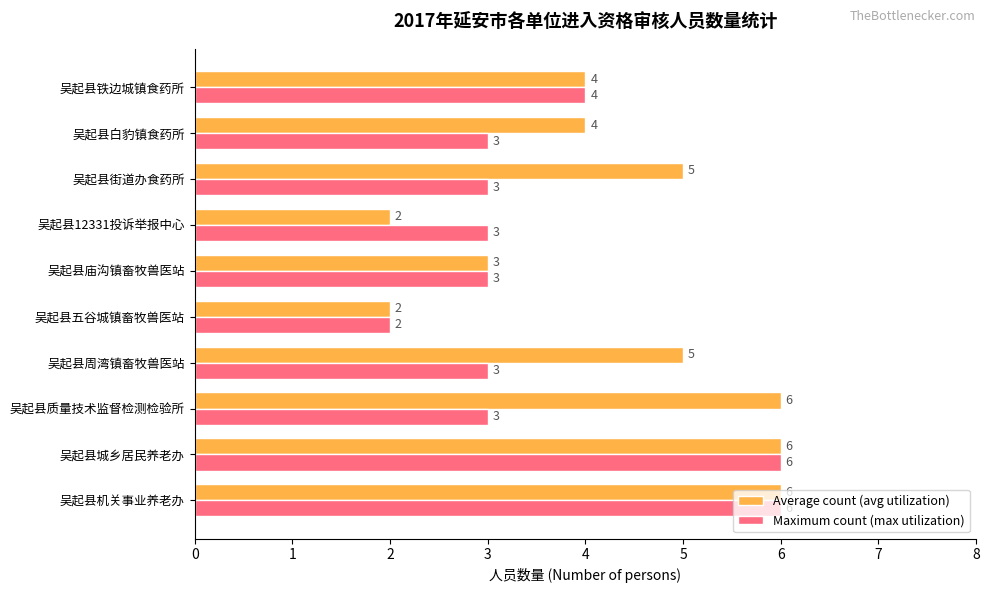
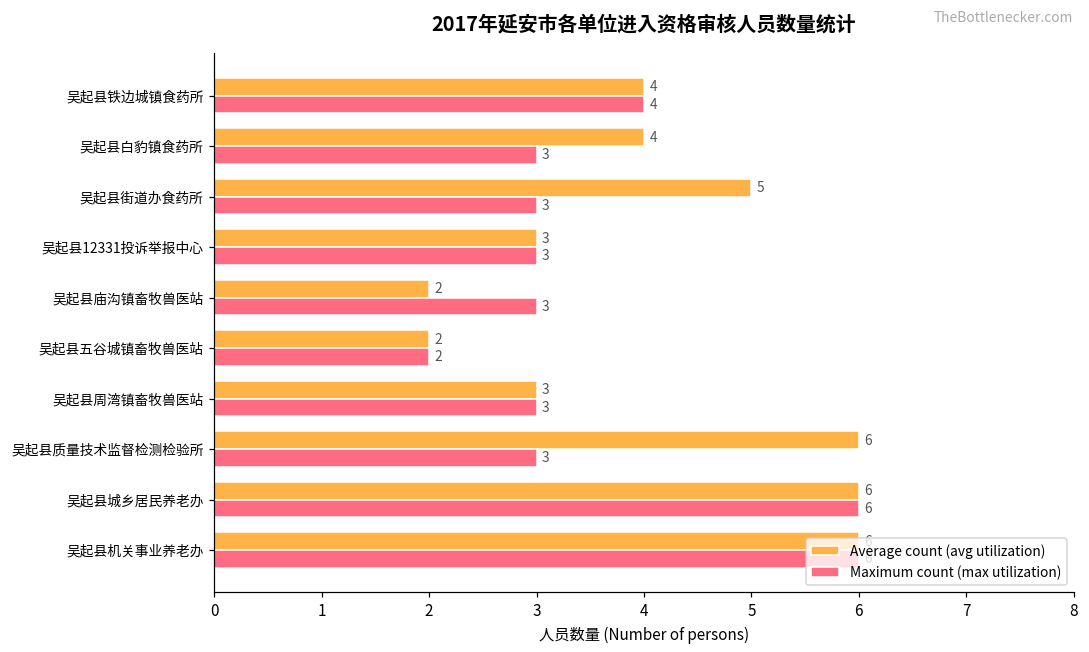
  {
    "Average count (avg utilization)": {
      "吴起县铁边城镇食药所": 4,
      "吴起县白豹镇食药所": 4,
      "吴起县街道办食药所": 5,
-     "吴起县12331投诉举报中心": 2,
-     "吴起县庙沟镇畜牧兽医站": 3,
+     "吴起县12331投诉举报中心": 3,
+     "吴起县庙沟镇畜牧兽医站": 2,
      "吴起县五谷城镇畜牧兽医站": 2,
-     "吴起县周湾镇畜牧兽医站": 5,
+     "吴起县周湾镇畜牧兽医站": 3,
      "吴起县质量技术监督检测检验所": 6,
      "吴起县城乡居民养老办": 6
    },
    "Maximum count (max utilization)": {
      "吴起县铁边城镇食药所": 4,
      "吴起县白豹镇食药所": 3,
      "吴起县街道办食药所": 3,
      "吴起县12331投诉举报中心": 3,
      "吴起县庙沟镇畜牧兽医站": 3,
      "吴起县五谷城镇畜牧兽医站": 2,
      "吴起县周湾镇畜牧兽医站": 3,
      "吴起县质量技术监督检测检验所": 3,
      "吴起县城乡居民养老办": 6
    }
  }
